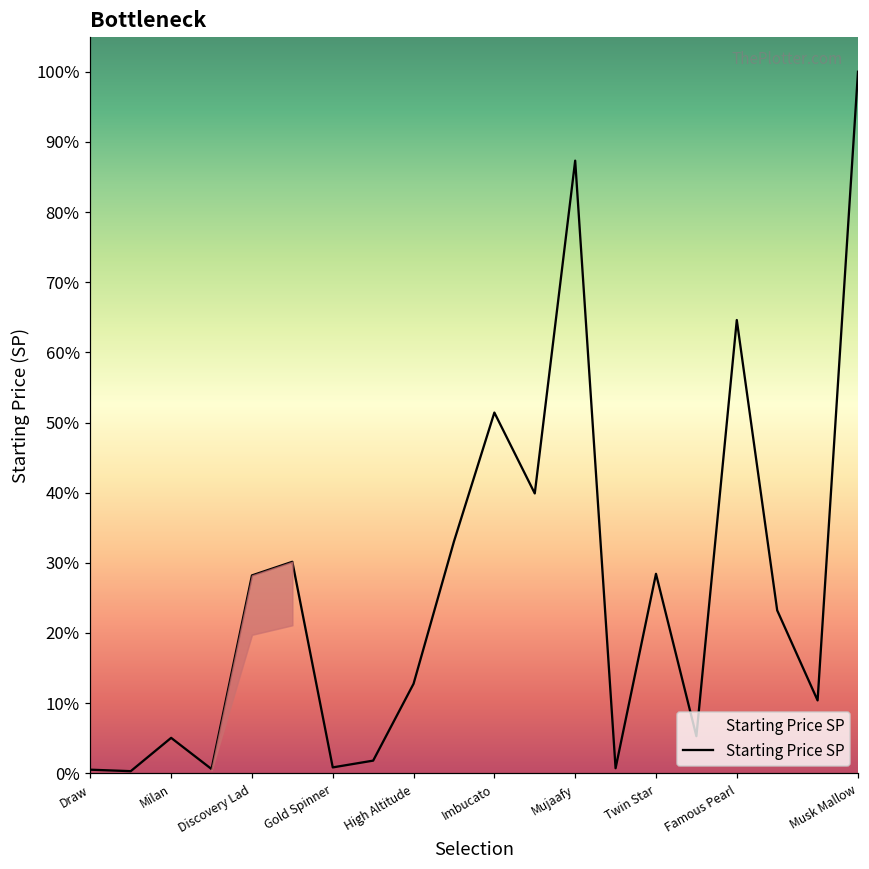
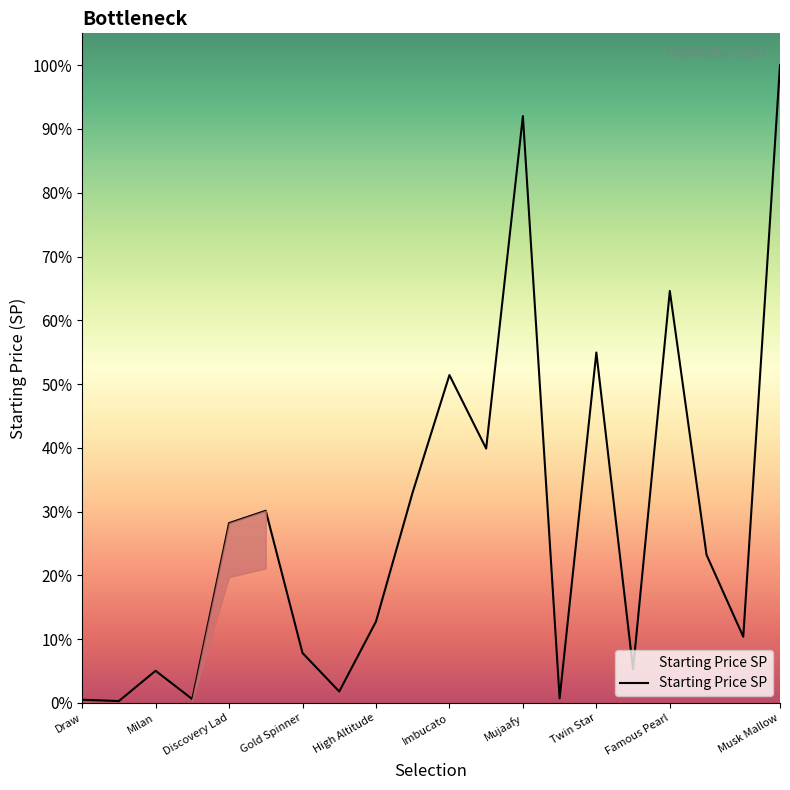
  {
    "Starting Price SP": {
      "Draw": "1%",
      "Milan": "5%",
-     "Gold Spinner": "1%",
+     "Gold Spinner": "8%",
      "High Altitude": "13%",
      "Imbucato": "51%",
-     "Mujaafy": "87%",
-     "Twin Star": "28%",
+     "Mujaafy": "92%",
+     "Twin Star": "55%",
      "Famous Pearl": "65%",
      "Musk Mallow": "100%"
    }
  }
